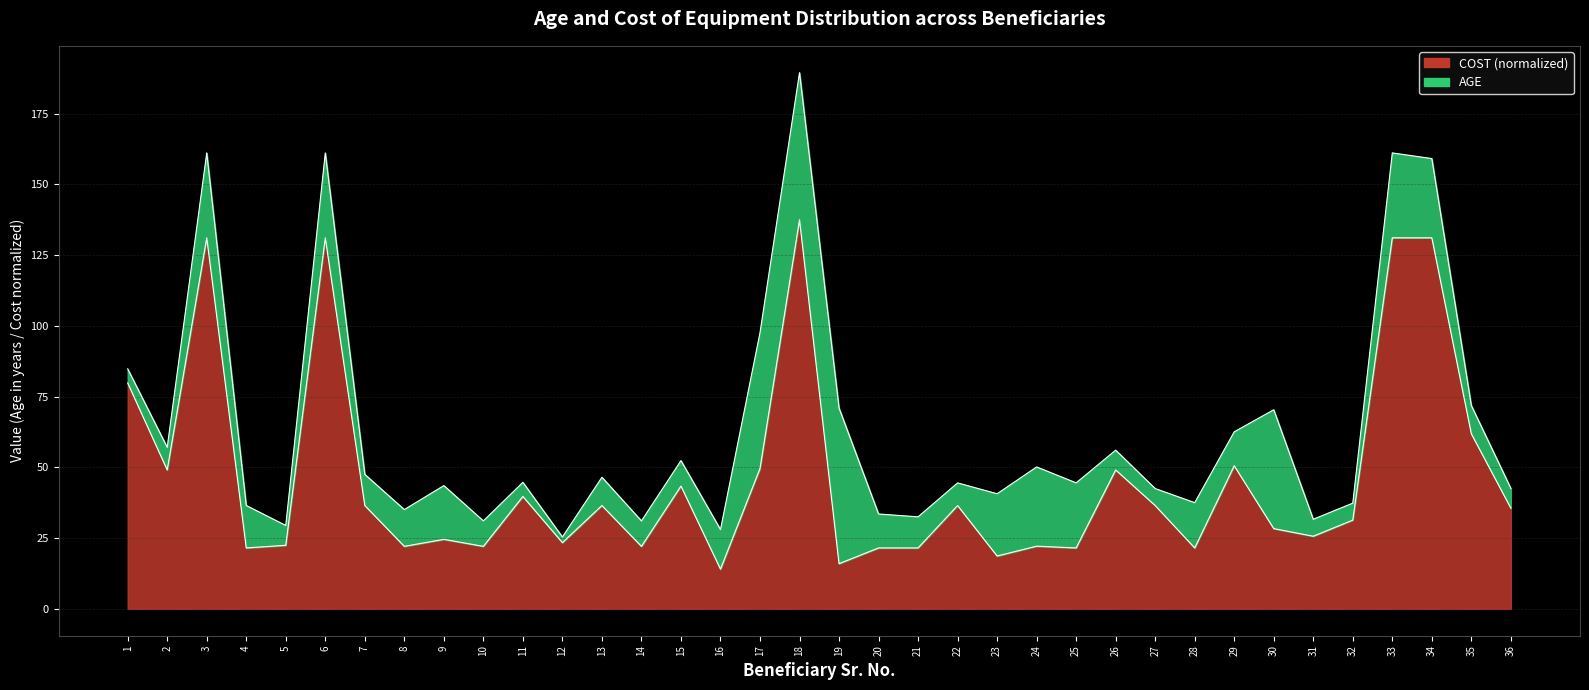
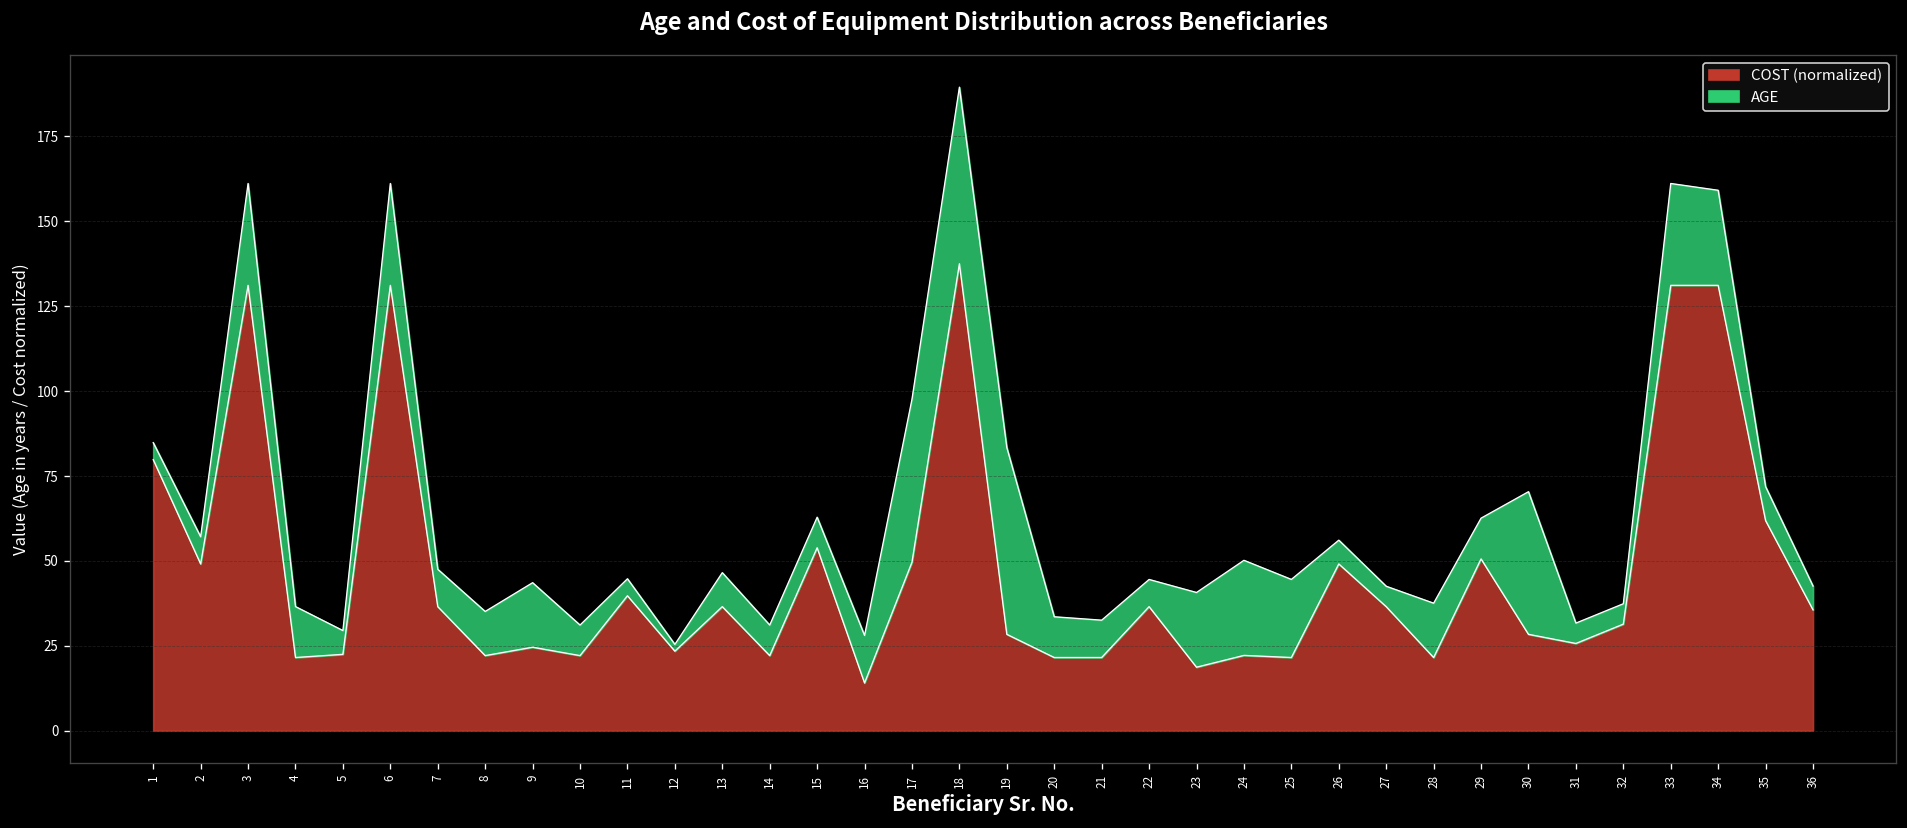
  {
    "COST (normalized)": {
      "1": 80,
      "2": 49,
      "3": 131,
      "4": 22,
      "5": 22,
      "6": 131,
      "7": 37,
      "8": 22,
      "9": 25,
      "10": 22,
      "11": 40,
      "12": 23,
      "13": 37,
      "14": 22,
-     "15": 43,
+     "15": 54,
      "16": 14,
      "17": 50,
      "18": 138,
-     "19": 16,
+     "19": 28,
      "20": 22,
      "21": 22,
      "22": 37,
      "23": 19,
      "24": 22,
      "25": 22,
      "26": 49,
      "27": 37,
      "28": 22,
      "29": 51,
      "30": 28,
      "31": 26,
      "32": 31,
      "33": 131,
      "34": 131,
      "35": 62,
      "36": 36
    },
    "AGE": {
      "1": 5,
      "2": 8,
      "3": 30,
      "4": 15,
      "5": 7,
      "6": 30,
      "7": 11,
      "8": 13,
      "9": 19,
      "10": 9,
      "11": 5,
      "12": 2,
      "13": 10,
      "14": 9,
      "15": 9,
      "16": 14,
      "17": 48,
      "18": 52,
      "19": 55,
      "20": 12,
      "21": 11,
      "22": 8,
      "23": 22,
      "24": 28,
      "25": 23,
      "26": 7,
      "27": 6,
      "28": 16,
      "29": 12,
      "30": 42,
      "31": 6,
      "32": 6,
      "33": 30,
      "34": 28,
      "35": 10,
      "36": 7
    }
  }
